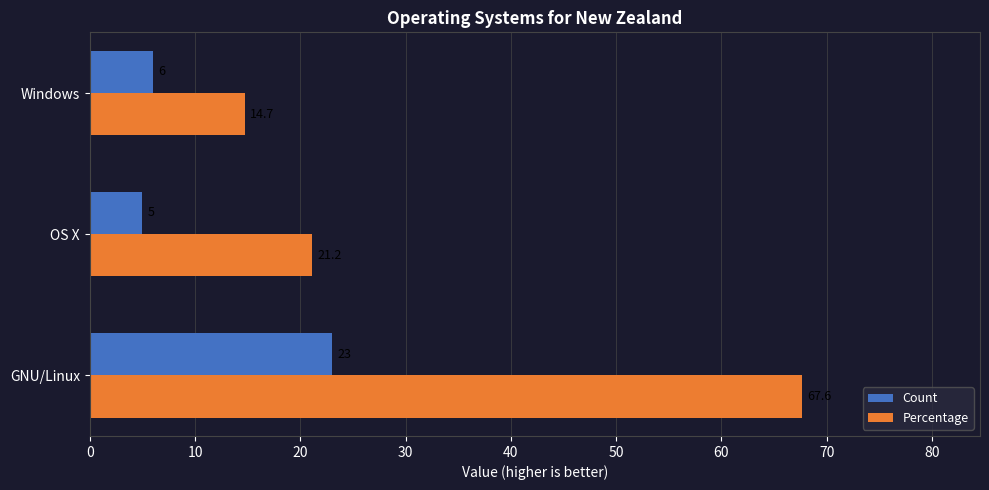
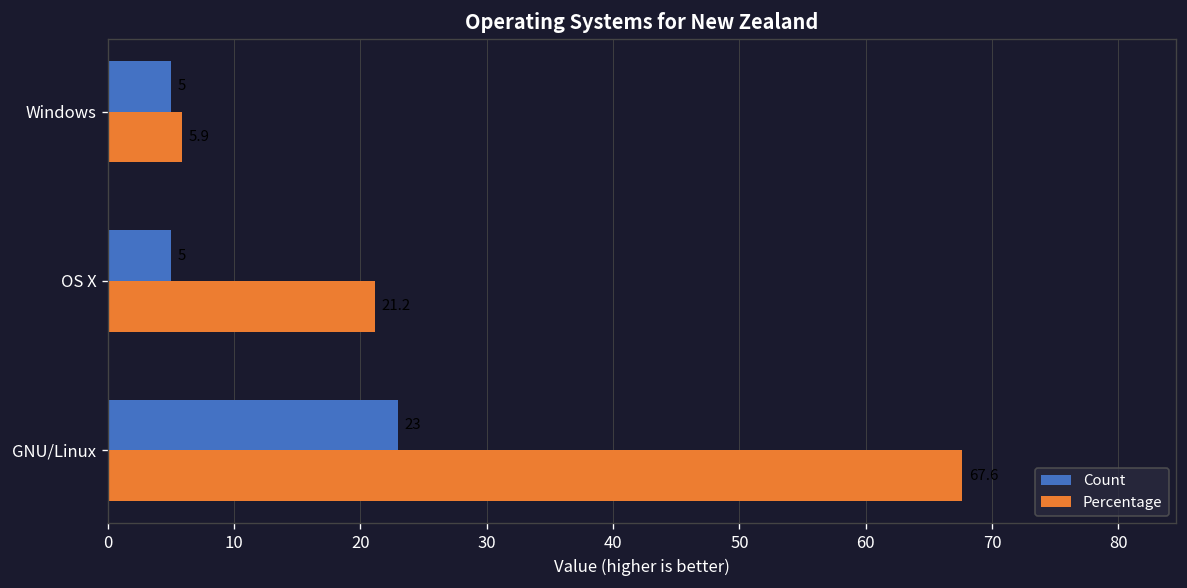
  {
    "Count": {
-     "Windows": 6,
+     "Windows": 5,
      "OS X": 5,
      "GNU/Linux": 23
    },
    "Percentage": {
-     "Windows": 14.7,
+     "Windows": 5.9,
      "OS X": 21.2,
      "GNU/Linux": 67.6
    }
  }
